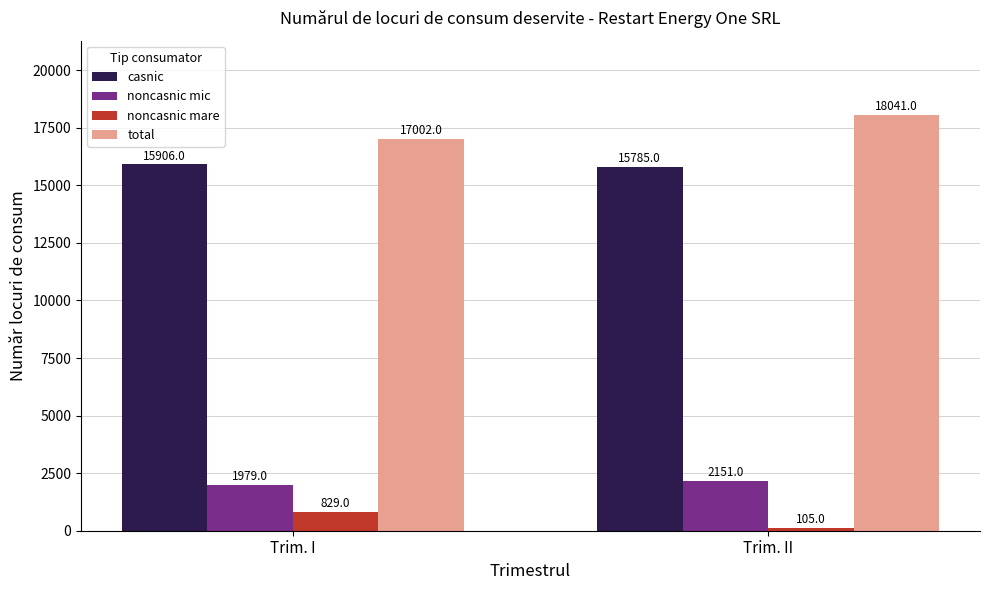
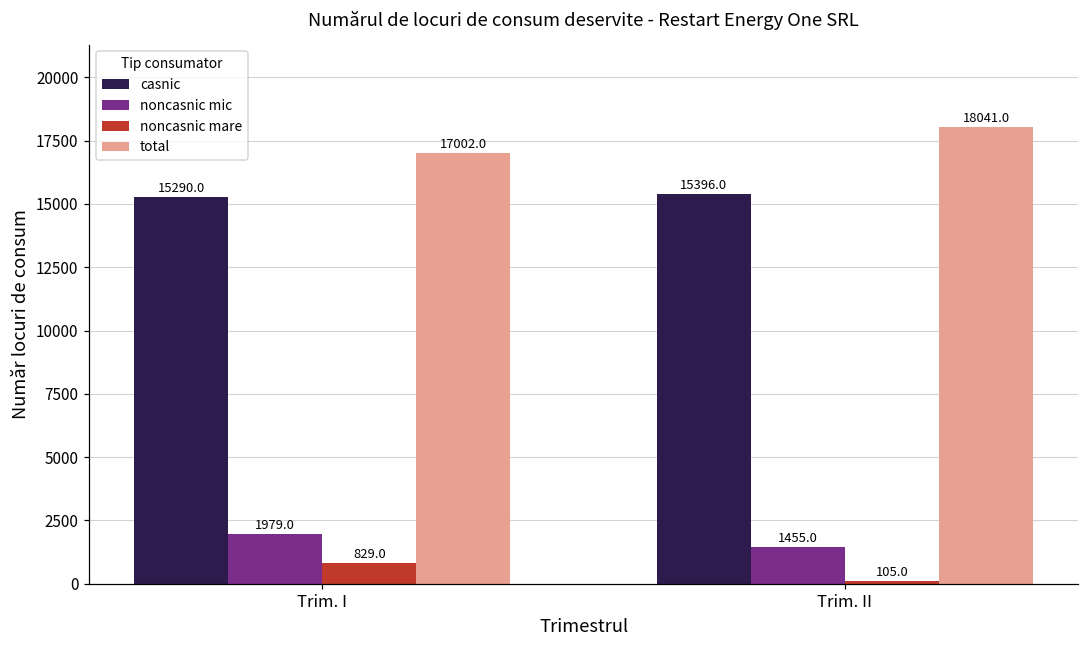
  {
    "casnic": {
-     "Trim. I": 15906.0,
-     "Trim. II": 15785.0
+     "Trim. I": 15290.0,
+     "Trim. II": 15396.0
    },
    "noncasnic mic": {
      "Trim. I": 1979.0,
-     "Trim. II": 2151.0
+     "Trim. II": 1455.0
    },
    "noncasnic mare": {
      "Trim. I": 829.0,
      "Trim. II": 105.0
    },
    "total": {
      "Trim. I": 17002.0,
      "Trim. II": 18041.0
    }
  }
